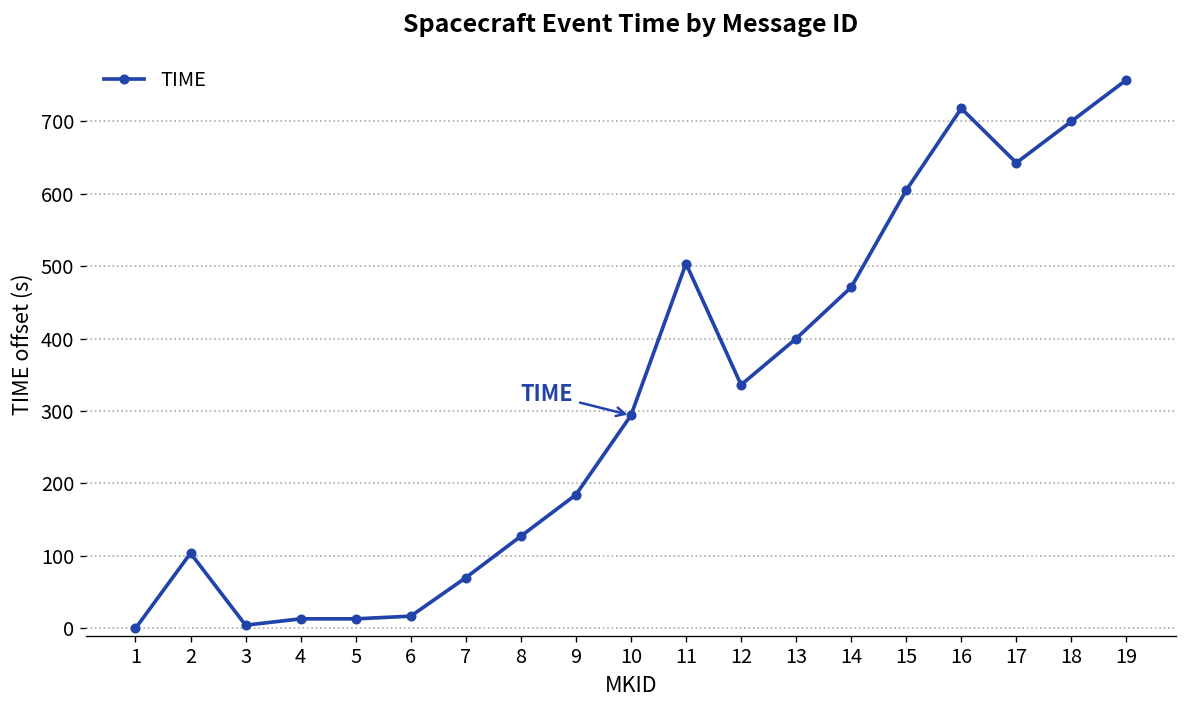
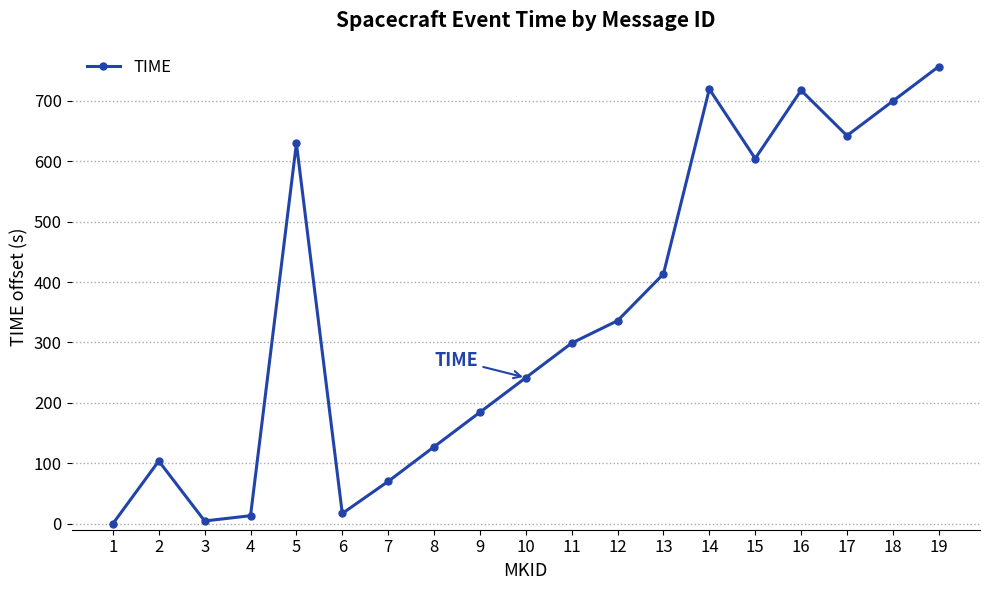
  {
    "1": 0,
    "2": 100,
    "3": 0,
    "4": 10,
-   "5": 10,
+   "5": 630,
    "6": 20,
    "7": 70,
    "8": 130,
    "9": 180,
-   "10": 290,
-   "11": 500,
+   "10": 240,
+   "11": 300,
    "12": 340,
-   "13": 400,
-   "14": 470,
+   "13": 410,
+   "14": 720,
    "15": 600,
    "16": 720,
    "17": 640,
    "18": 700,
    "19": 760
  }
